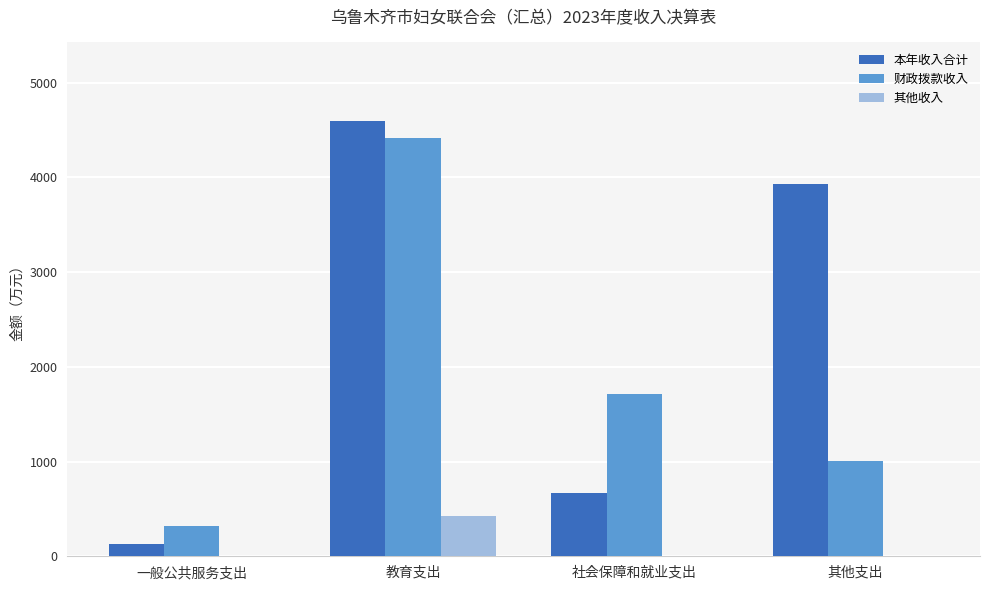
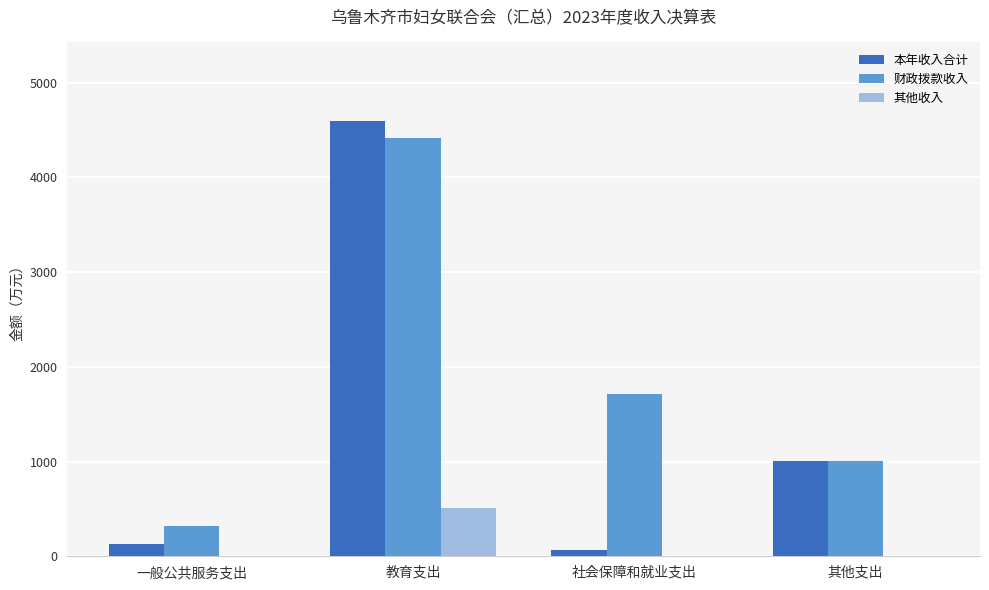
  {
    "本年收入合计": {
      "一般公共服务支出": 100,
      "教育支出": 4600,
-     "社会保障和就业支出": 700,
-     "其他支出": 3900
+     "社会保障和就业支出": 100,
+     "其他支出": 1000
    },
    "财政拨款收入": {
      "一般公共服务支出": 300,
      "教育支出": 4400,
      "社会保障和就业支出": 1700,
      "其他支出": 1000
    },
    "其他收入": {
-     "教育支出": 400,
+     "教育支出": 500,
      "社会保障和就业支出": 0,
      "其他支出": 0
    }
  }
